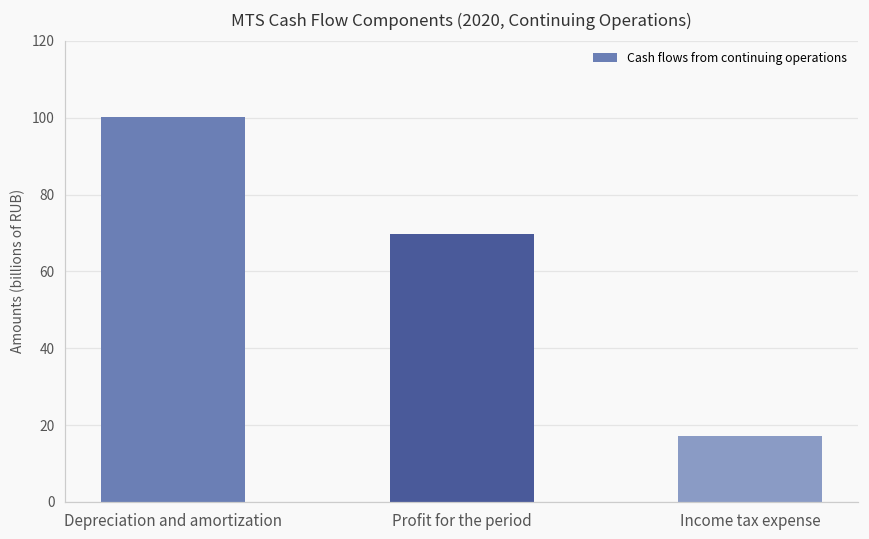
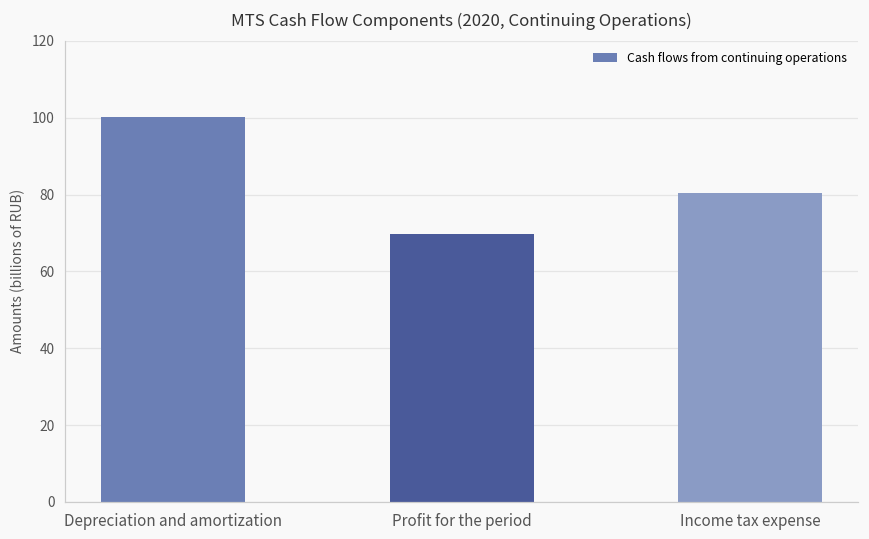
  {
    "Depreciation and amortization": 100,
    "Profit for the period": 70,
-   "Income tax expense": 17
+   "Income tax expense": 80
  }
